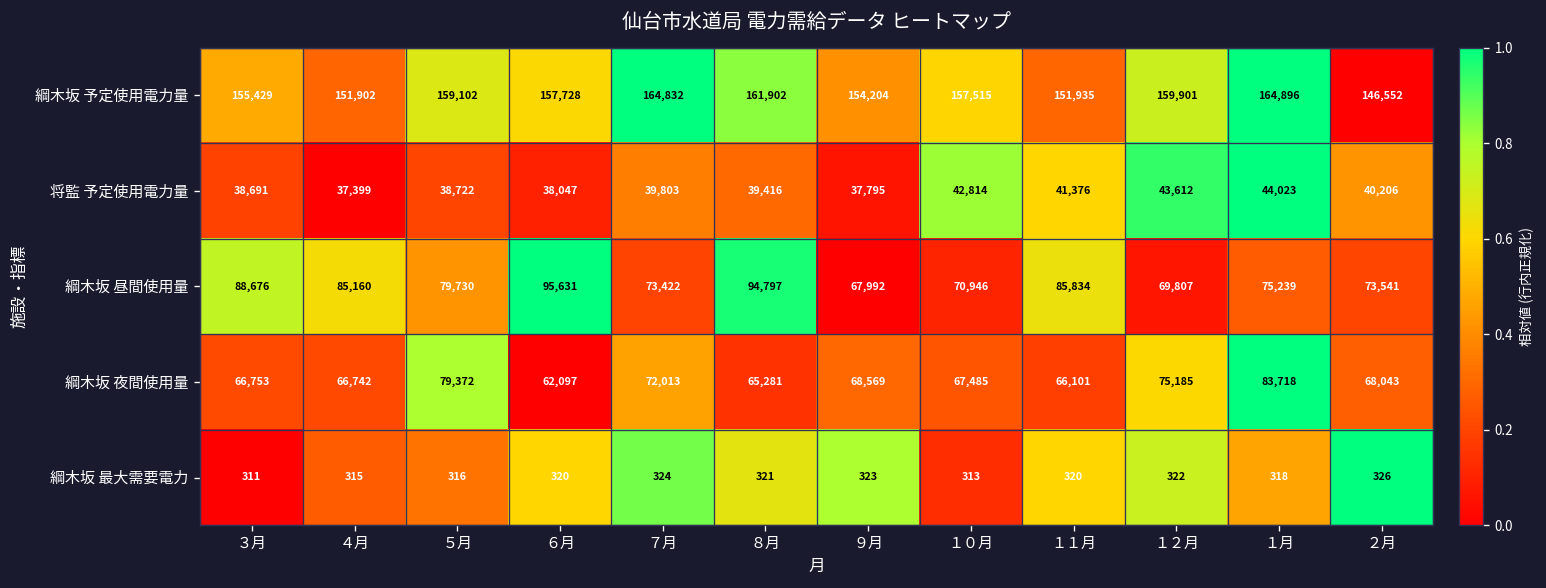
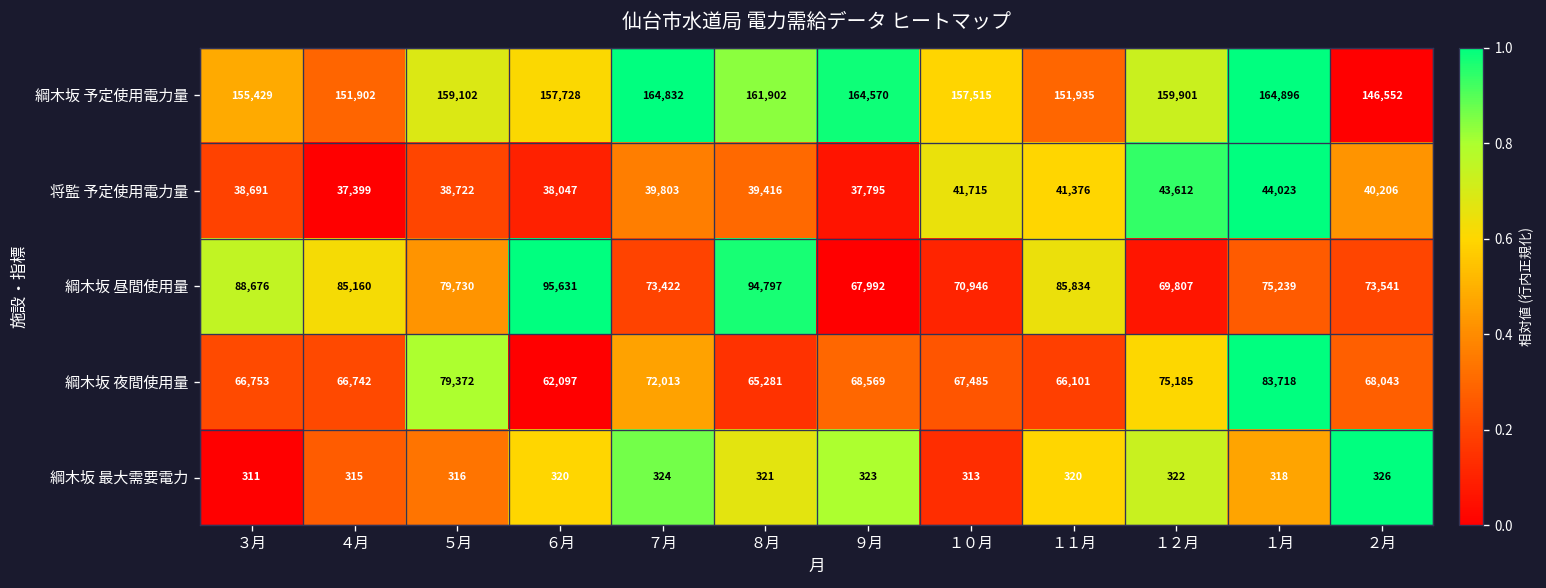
  {
    "綱木坂 予定使用電力量": {
      "３月": "155,429",
      "４月": "151,902",
      "５月": "159,102",
      "６月": "157,728",
      "７月": "164,832",
      "８月": "161,902",
-     "９月": "154,204",
+     "９月": "164,570",
      "１０月": "157,515",
      "１１月": "151,935",
      "１２月": "159,901",
      "１月": "164,896",
      "２月": "146,552"
    },
    "将監 予定使用電力量": {
      "３月": "38,691",
      "４月": "37,399",
      "５月": "38,722",
      "６月": "38,047",
      "７月": "39,803",
      "８月": "39,416",
      "９月": "37,795",
-     "１０月": "42,814",
+     "１０月": "41,715",
      "１１月": "41,376",
      "１２月": "43,612",
      "１月": "44,023",
      "２月": "40,206"
    },
    "綱木坂 昼間使用量": {
      "３月": "88,676",
      "４月": "85,160",
      "５月": "79,730",
      "６月": "95,631",
      "７月": "73,422",
      "８月": "94,797",
      "９月": "67,992",
      "１０月": "70,946",
      "１１月": "85,834",
      "１２月": "69,807",
      "１月": "75,239",
      "２月": "73,541"
    },
    "綱木坂 夜間使用量": {
      "３月": "66,753",
      "４月": "66,742",
      "５月": "79,372",
      "６月": "62,097",
      "７月": "72,013",
      "８月": "65,281",
      "９月": "68,569",
      "１０月": "67,485",
      "１１月": "66,101",
      "１２月": "75,185",
      "１月": "83,718",
      "２月": "68,043"
    },
    "綱木坂 最大需要電力": {
      "３月": "311",
      "４月": "315",
      "５月": "316",
      "６月": "320",
      "７月": "324",
      "８月": "321",
      "９月": "323",
      "１０月": "313",
      "１１月": "320",
      "１２月": "322",
      "１月": "318",
      "２月": "326"
    }
  }
